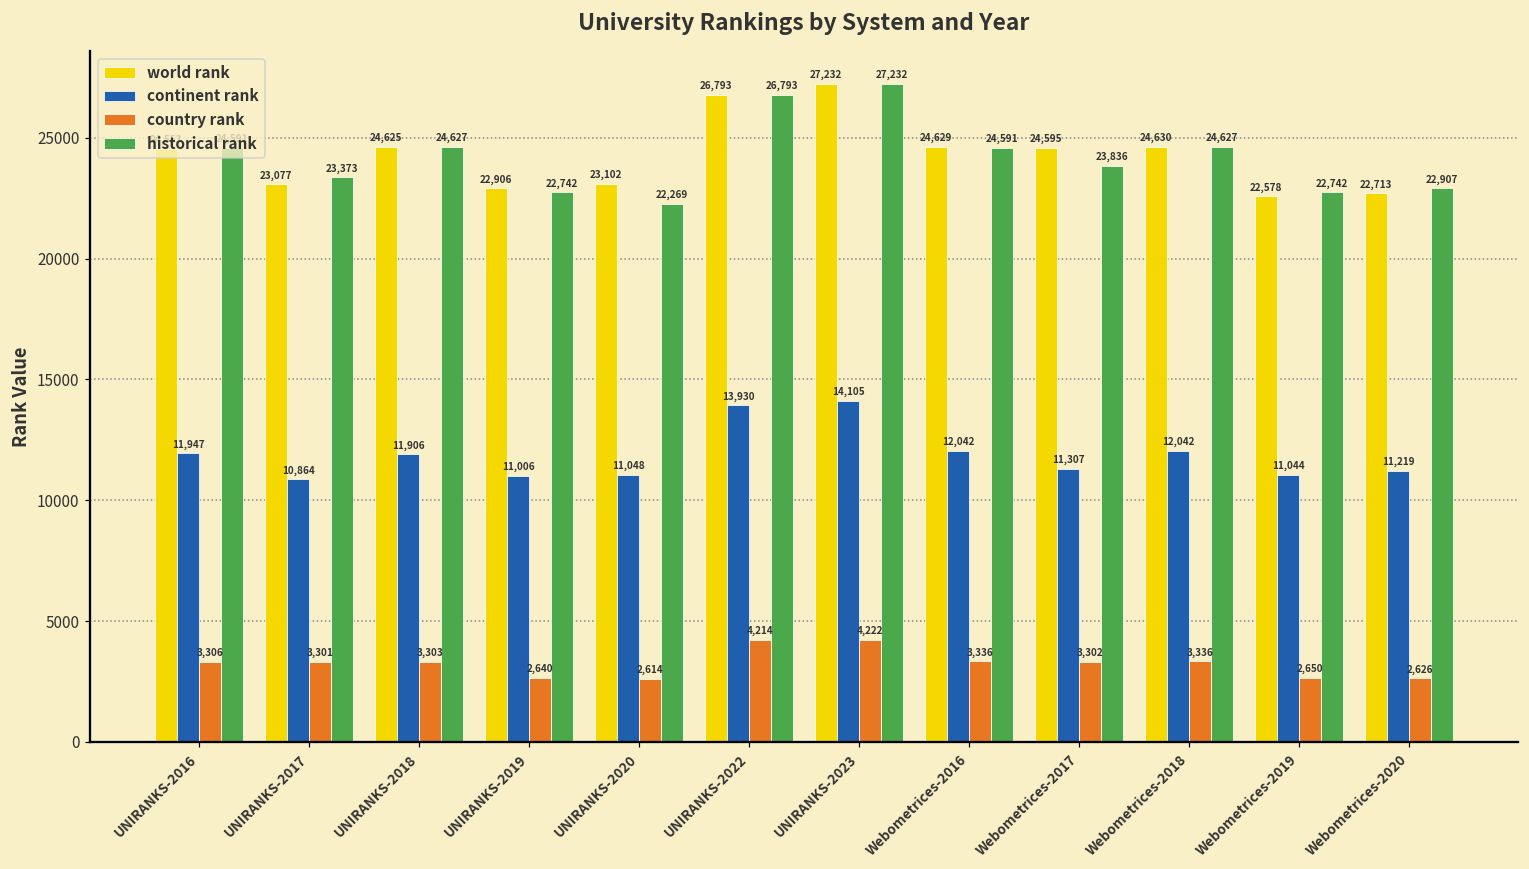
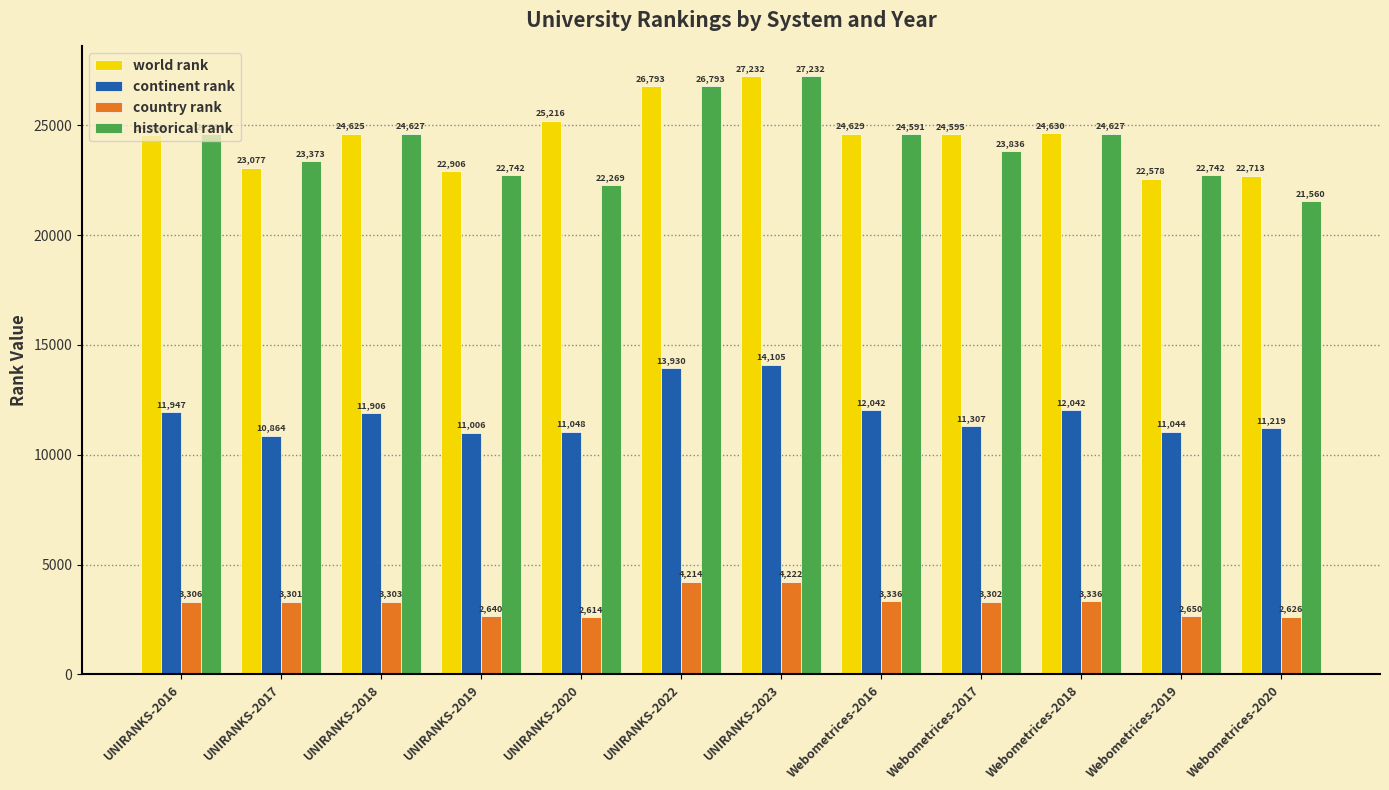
  {
    "world rank": {
      "UNIRANKS-2017": "23,077",
      "UNIRANKS-2018": "24,625",
      "UNIRANKS-2019": "22,906",
-     "UNIRANKS-2020": "23,102",
+     "UNIRANKS-2020": "25,216",
      "UNIRANKS-2022": "26,793",
      "UNIRANKS-2023": "27,232",
      "Webometrices-2016": "24,629",
      "Webometrices-2017": "24,595",
      "Webometrices-2018": "24,630",
      "Webometrices-2019": "22,578",
      "Webometrices-2020": "22,713"
    },
    "continent rank": {
      "UNIRANKS-2016": "11,947",
      "UNIRANKS-2017": "10,864",
      "UNIRANKS-2018": "11,906",
      "UNIRANKS-2019": "11,006",
      "UNIRANKS-2020": "11,048",
      "UNIRANKS-2022": "13,930",
      "UNIRANKS-2023": "14,105",
      "Webometrices-2016": "12,042",
      "Webometrices-2017": "11,307",
      "Webometrices-2018": "12,042",
      "Webometrices-2019": "11,044",
      "Webometrices-2020": "11,219"
    },
    "country rank": {
      "UNIRANKS-2016": "3,306",
      "UNIRANKS-2017": "3,301",
      "UNIRANKS-2018": "3,303",
      "UNIRANKS-2019": "2,640",
      "UNIRANKS-2020": "2,614",
      "UNIRANKS-2022": "4,214",
      "UNIRANKS-2023": "4,222",
      "Webometrices-2016": "3,336",
      "Webometrices-2017": "3,302",
      "Webometrices-2018": "3,336",
      "Webometrices-2019": "2,650",
      "Webometrices-2020": "2,626"
    },
    "historical rank": {
      "UNIRANKS-2017": "23,373",
      "UNIRANKS-2018": "24,627",
      "UNIRANKS-2019": "22,742",
      "UNIRANKS-2020": "22,269",
      "UNIRANKS-2022": "26,793",
      "UNIRANKS-2023": "27,232",
      "Webometrices-2016": "24,591",
      "Webometrices-2017": "23,836",
      "Webometrices-2018": "24,627",
      "Webometrices-2019": "22,742",
-     "Webometrices-2020": "22,907"
+     "Webometrices-2020": "21,560"
    }
  }
